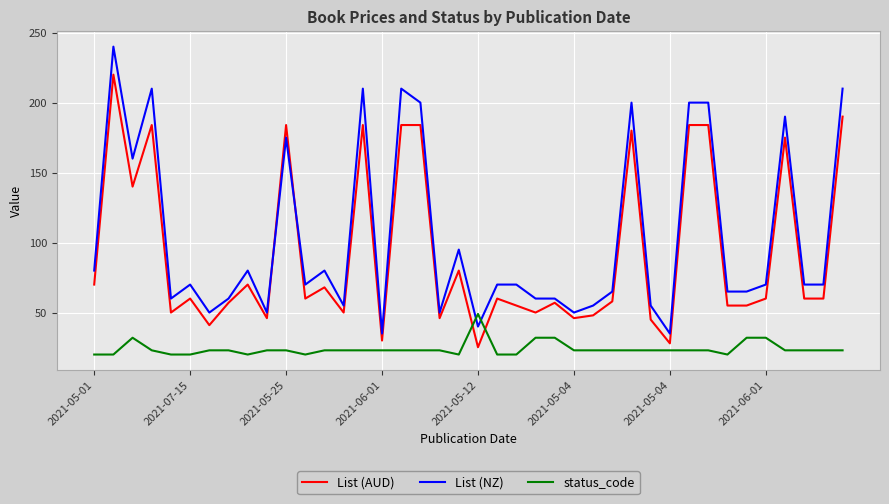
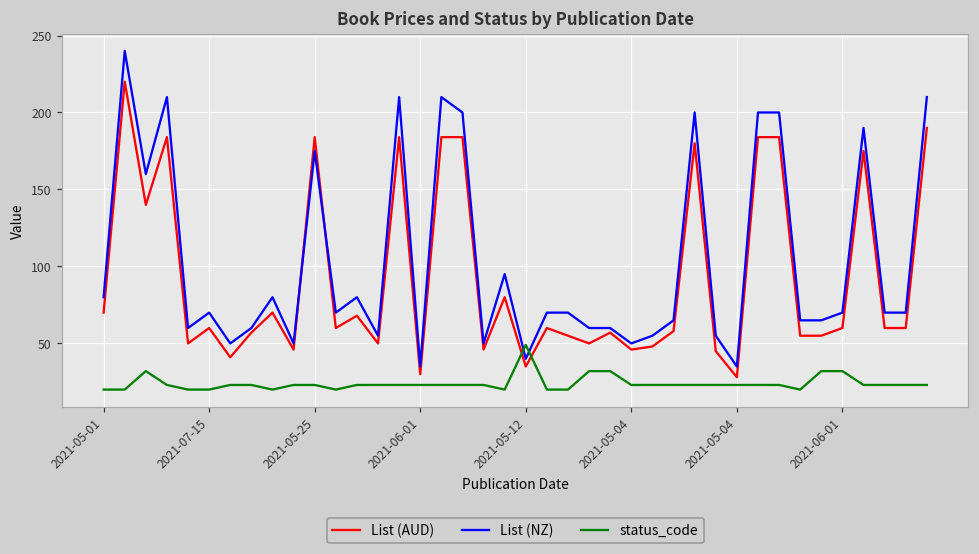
  {
    "List (AUD)": {
-     "2021-05-12": 25
+     "2021-05-12": 35
    },
    "List (NZ)": {
      "2021-05-12": 40
    },
    "status_code": {
      "2021-05-12": 49
    }
  }
